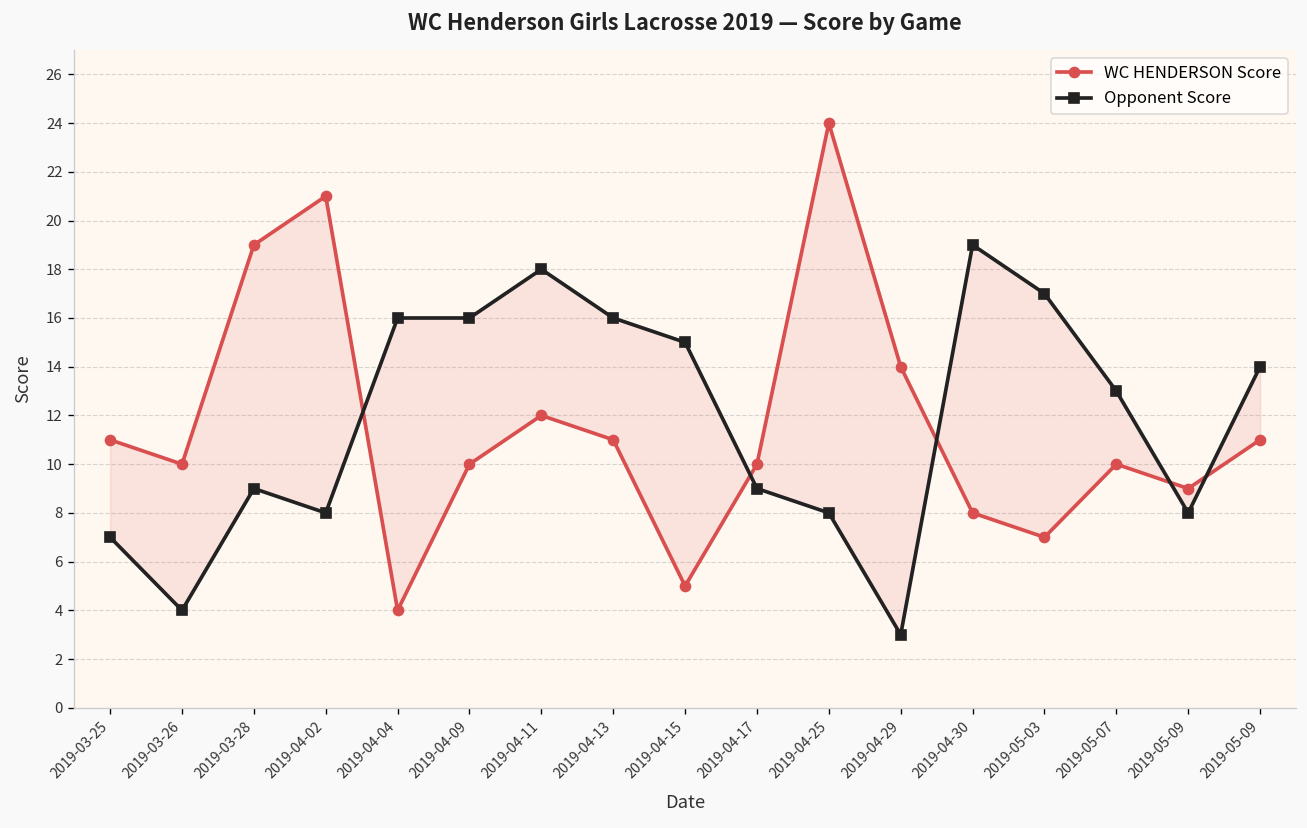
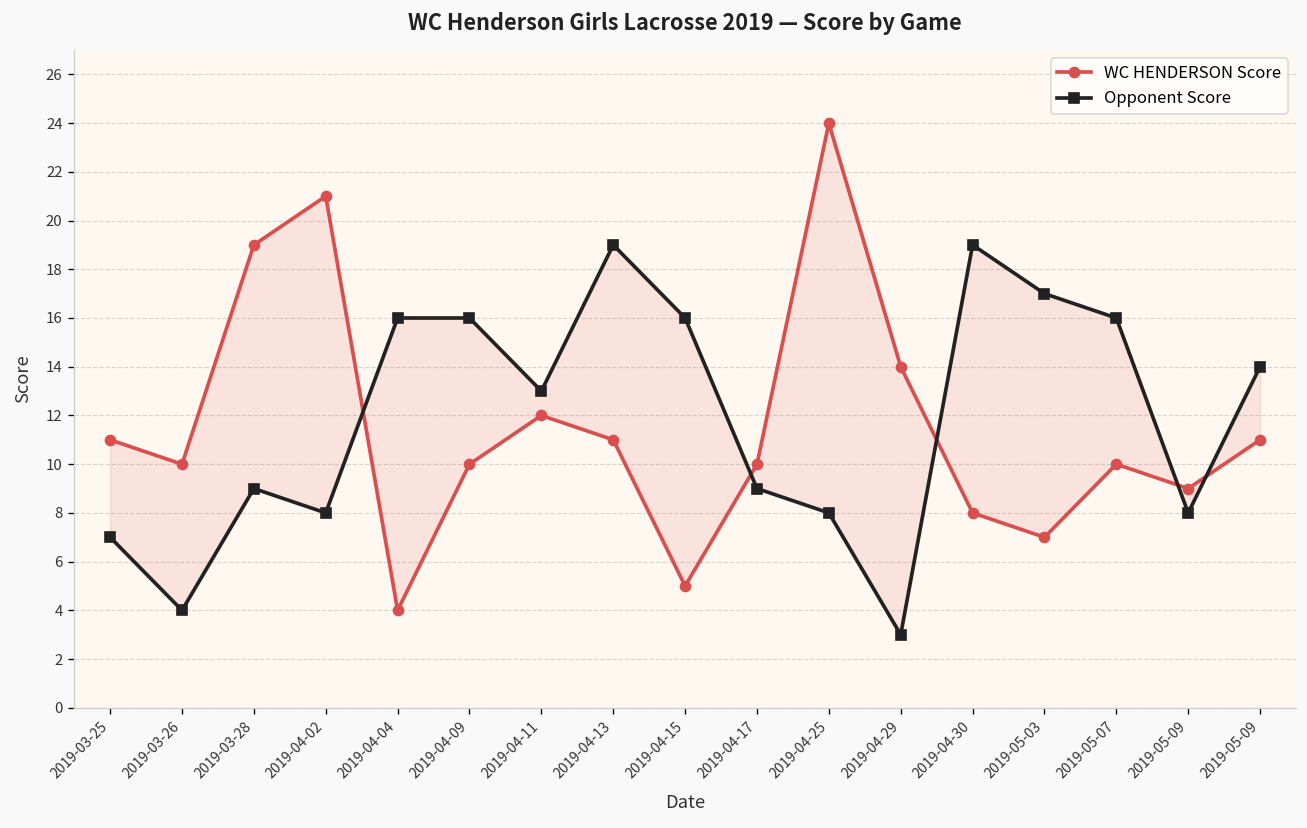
  {
    "Opponent Score": {
      "2019-03-25": 7,
      "2019-03-26": 4,
      "2019-03-28": 9,
      "2019-04-02": 8,
-     "2019-04-11": 18,
-     "2019-04-13": 16,
-     "2019-04-15": 15,
+     "2019-04-11": 13,
+     "2019-04-13": 19,
+     "2019-04-15": 16,
      "2019-04-17": 9,
      "2019-04-25": 8,
      "2019-04-29": 3,
-     "2019-05-07": 13
+     "2019-05-07": 16
    }
  }
